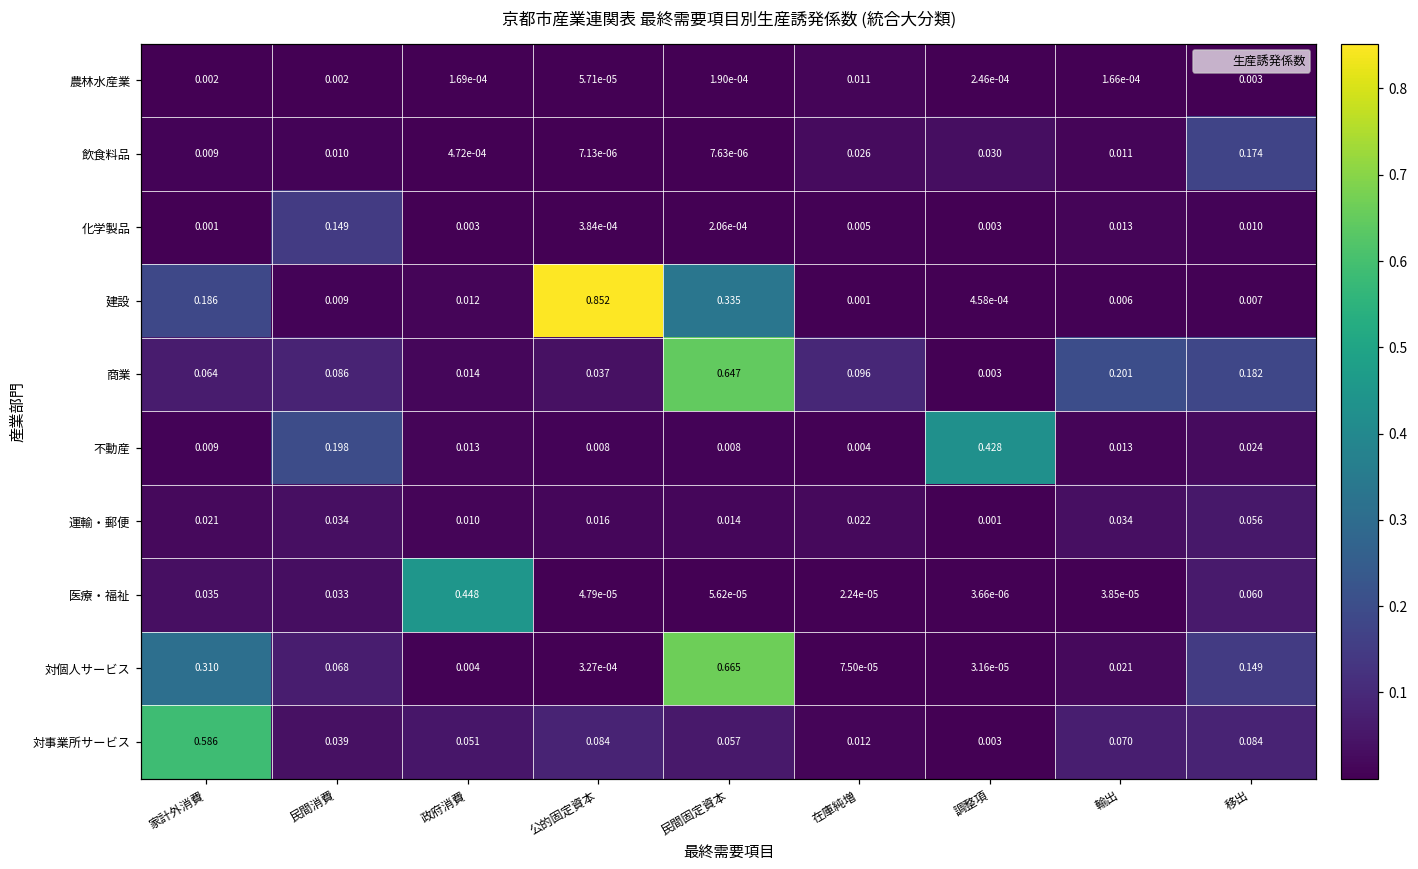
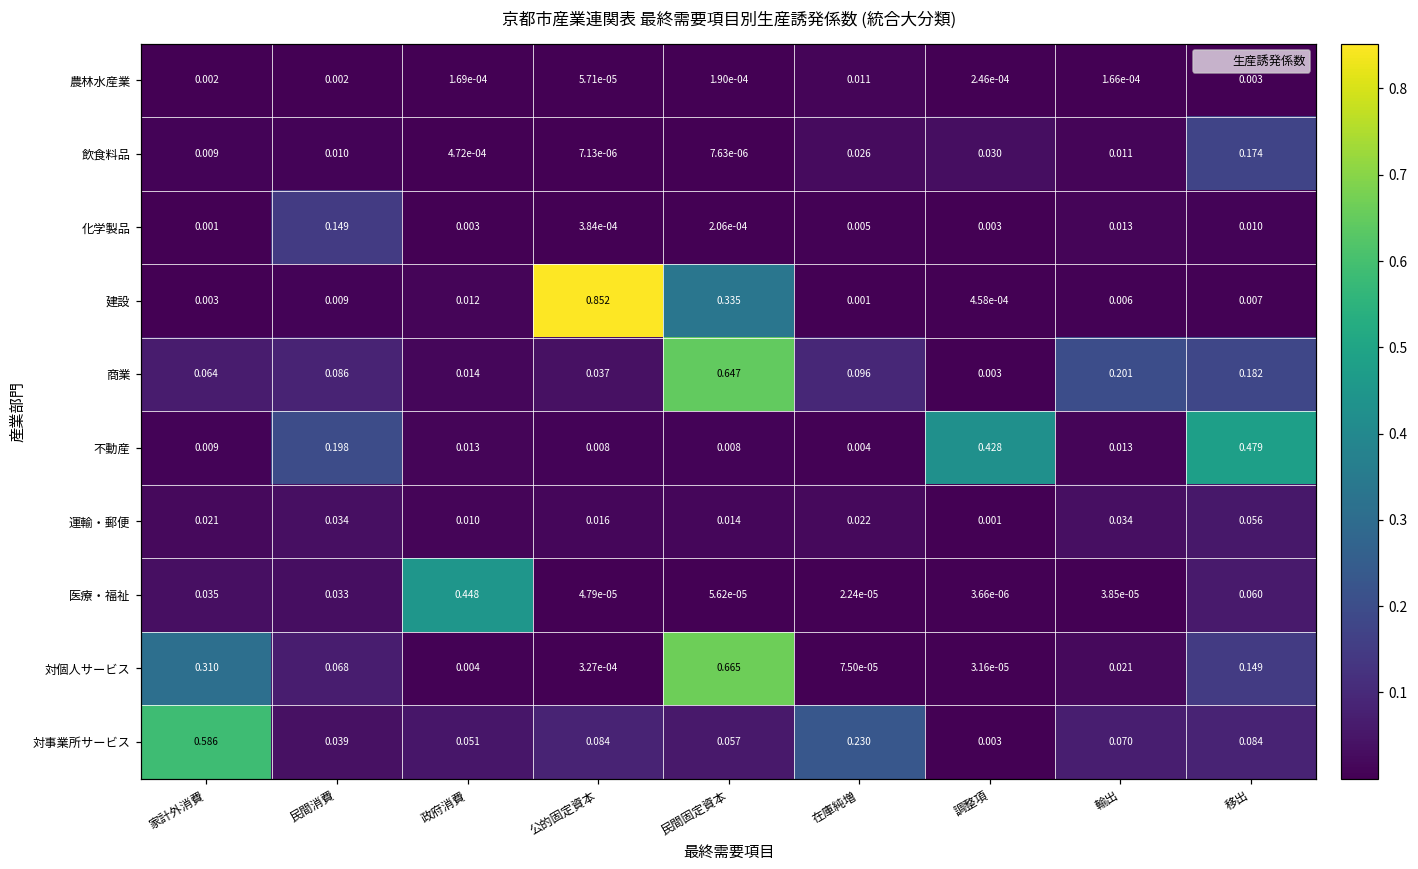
  {
    "農林水産業": {
      "家計外消費": "0.002",
      "民間消費": "0.002",
      "政府消費": "1.69e-04",
      "公的固定資本": "5.71e-05",
      "民間固定資本": "1.90e-04",
      "在庫純増": "0.011",
      "調整項": "2.46e-04",
      "輸出": "1.66e-04",
      "移出": "0.003"
    },
    "飲食料品": {
      "家計外消費": "0.009",
      "民間消費": "0.010",
      "政府消費": "4.72e-04",
      "公的固定資本": "7.13e-06",
      "民間固定資本": "7.63e-06",
      "在庫純増": "0.026",
      "調整項": "0.030",
      "輸出": "0.011",
      "移出": "0.174"
    },
    "化学製品": {
      "家計外消費": "0.001",
      "民間消費": "0.149",
      "政府消費": "0.003",
      "公的固定資本": "3.84e-04",
      "民間固定資本": "2.06e-04",
      "在庫純増": "0.005",
      "調整項": "0.003",
      "輸出": "0.013",
      "移出": "0.010"
    },
    "建設": {
-     "家計外消費": "0.186",
+     "家計外消費": "0.003",
      "民間消費": "0.009",
      "政府消費": "0.012",
      "公的固定資本": "0.852",
      "民間固定資本": "0.335",
      "在庫純増": "0.001",
      "調整項": "4.58e-04",
      "輸出": "0.006",
      "移出": "0.007"
    },
    "商業": {
      "家計外消費": "0.064",
      "民間消費": "0.086",
      "政府消費": "0.014",
      "公的固定資本": "0.037",
      "民間固定資本": "0.647",
      "在庫純増": "0.096",
      "調整項": "0.003",
      "輸出": "0.201",
      "移出": "0.182"
    },
    "不動産": {
      "家計外消費": "0.009",
      "民間消費": "0.198",
      "政府消費": "0.013",
      "公的固定資本": "0.008",
      "民間固定資本": "0.008",
      "在庫純増": "0.004",
      "調整項": "0.428",
      "輸出": "0.013",
-     "移出": "0.024"
+     "移出": "0.479"
    },
    "運輸・郵便": {
      "家計外消費": "0.021",
      "民間消費": "0.034",
      "政府消費": "0.010",
      "公的固定資本": "0.016",
      "民間固定資本": "0.014",
      "在庫純増": "0.022",
      "調整項": "0.001",
      "輸出": "0.034",
      "移出": "0.056"
    },
    "医療・福祉": {
      "家計外消費": "0.035",
      "民間消費": "0.033",
      "政府消費": "0.448",
      "公的固定資本": "4.79e-05",
      "民間固定資本": "5.62e-05",
      "在庫純増": "2.24e-05",
      "調整項": "3.66e-06",
      "輸出": "3.85e-05",
      "移出": "0.060"
    },
    "対個人サービス": {
      "家計外消費": "0.310",
      "民間消費": "0.068",
      "政府消費": "0.004",
      "公的固定資本": "3.27e-04",
      "民間固定資本": "0.665",
      "在庫純増": "7.50e-05",
      "調整項": "3.16e-05",
      "輸出": "0.021",
      "移出": "0.149"
    },
    "対事業所サービス": {
      "家計外消費": "0.586",
      "民間消費": "0.039",
      "政府消費": "0.051",
      "公的固定資本": "0.084",
      "民間固定資本": "0.057",
-     "在庫純増": "0.012",
+     "在庫純増": "0.230",
      "調整項": "0.003",
      "輸出": "0.070",
      "移出": "0.084"
    }
  }
